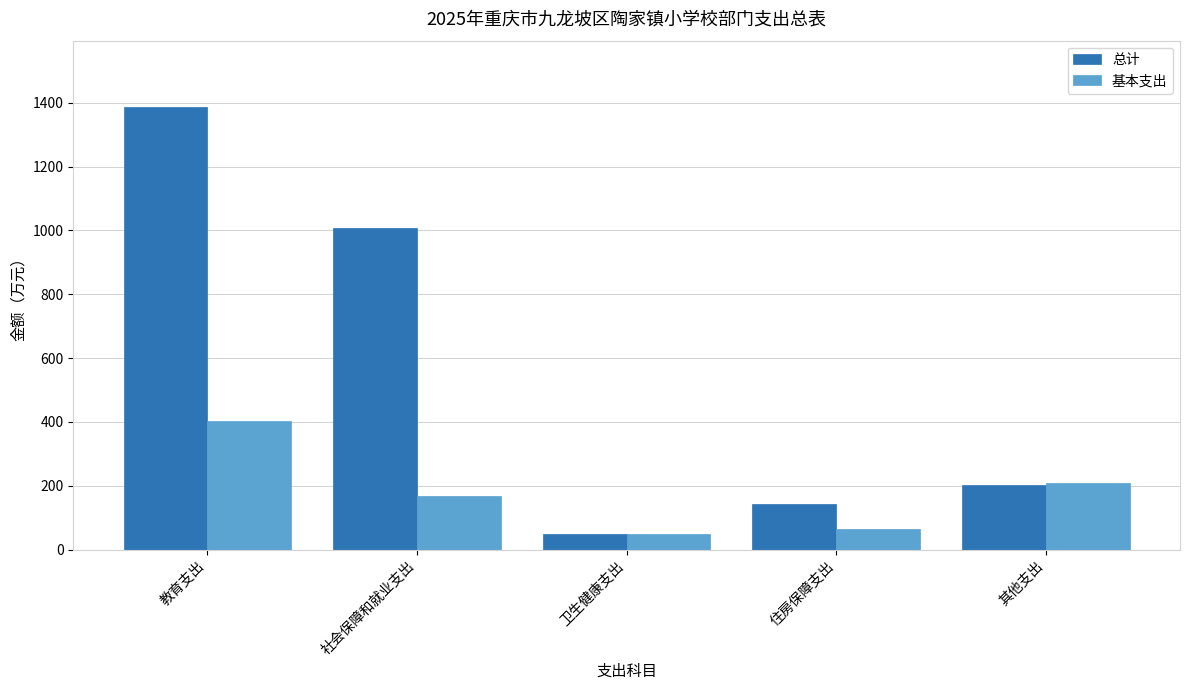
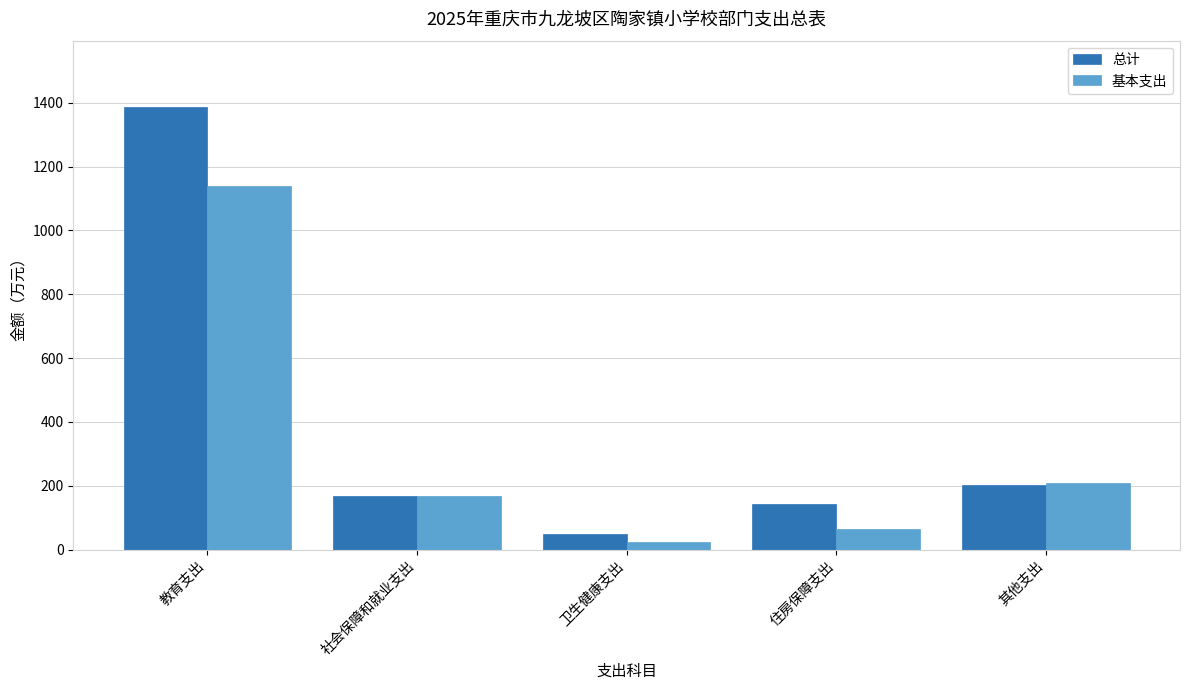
  {
    "总计": {
      "教育支出": 1390,
-     "社会保障和就业支出": 1010,
+     "社会保障和就业支出": 170,
      "卫生健康支出": 50,
      "住房保障支出": 140,
      "其他支出": 200
    },
    "基本支出": {
-     "教育支出": 400,
+     "教育支出": 1140,
      "社会保障和就业支出": 170,
-     "卫生健康支出": 50,
+     "卫生健康支出": 20,
      "住房保障支出": 60,
      "其他支出": 210
    }
  }
